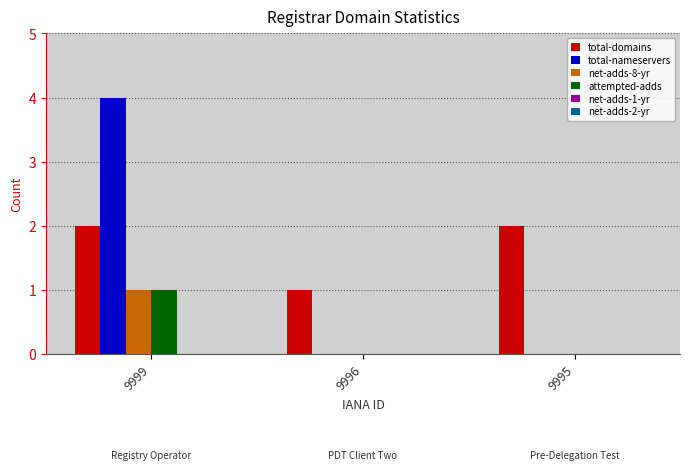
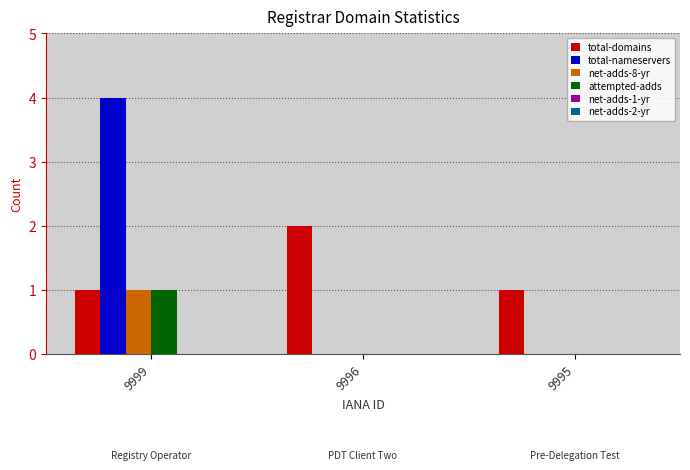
  {
    "total-domains": {
-     "9999": 2,
-     "9996": 1,
-     "9995": 2
+     "9999": 1,
+     "9996": 2,
+     "9995": 1
    },
    "total-nameservers": {
      "9999": 4,
      "9996": 0,
      "9995": 0
    },
    "net-adds-8-yr": {
      "9999": 1,
      "9996": 0,
      "9995": 0
    },
    "attempted-adds": {
      "9999": 1,
      "9996": 0,
      "9995": 0
    },
    "net-adds-1-yr": {
      "9999": 0,
      "9996": 0,
      "9995": 0
    },
    "net-adds-2-yr": {
      "9999": 0,
      "9996": 0,
      "9995": 0
    }
  }
